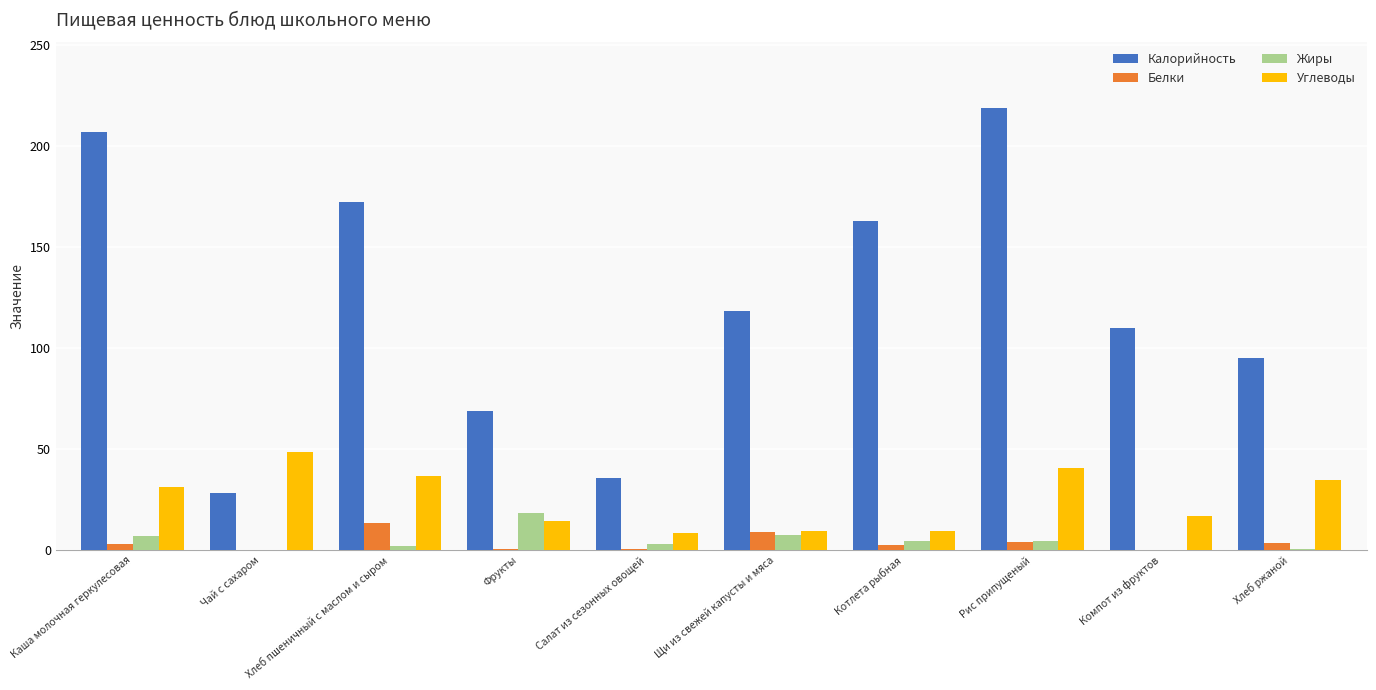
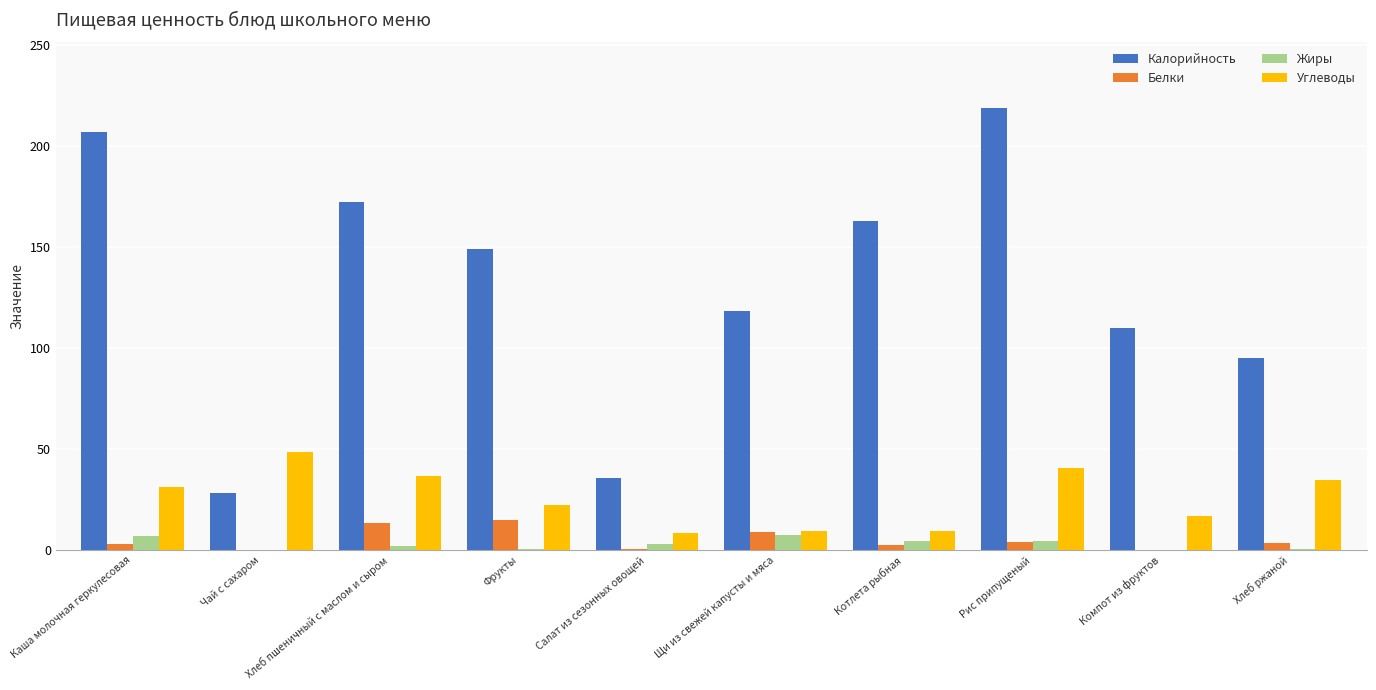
  {
    "Калорийность": {
      "Каша молочная геркулесовая": 207,
      "Чай с сахаром": 28,
      "Хлеб пшеничный с маслом и сыром": 172,
-     "Фрукты": 69,
+     "Фрукты": 149,
      "Салат из сезонных овощей": 36,
      "Щи из свежей капусты и мяса": 118,
      "Котлета рыбная": 163,
      "Рис припущеный": 219,
      "Компот из фруктов": 110,
      "Хлеб ржаной": 95
    },
    "Белки": {
      "Каша молочная геркулесовая": 3,
      "Хлеб пшеничный с маслом и сыром": 13,
-     "Фрукты": 1,
+     "Фрукты": 15,
      "Щи из свежей капусты и мяса": 9,
      "Котлета рыбная": 3,
      "Рис припущеный": 4,
      "Хлеб ржаной": 3
    },
    "Жиры": {
      "Каша молочная геркулесовая": 7,
      "Чай с сахаром": 0,
      "Хлеб пшеничный с маслом и сыром": 2,
-     "Фрукты": 18,
+     "Фрукты": 1,
      "Салат из сезонных овощей": 3,
      "Щи из свежей капусты и мяса": 8,
      "Котлета рыбная": 5,
      "Рис припущеный": 5
    },
    "Углеводы": {
      "Каша молочная геркулесовая": 31,
      "Чай с сахаром": 49,
      "Хлеб пшеничный с маслом и сыром": 36,
-     "Фрукты": 14,
+     "Фрукты": 23,
      "Салат из сезонных овощей": 9,
      "Щи из свежей капусты и мяса": 9,
      "Котлета рыбная": 10,
      "Рис припущеный": 41,
      "Компот из фруктов": 17,
      "Хлеб ржаной": 35
    }
  }
